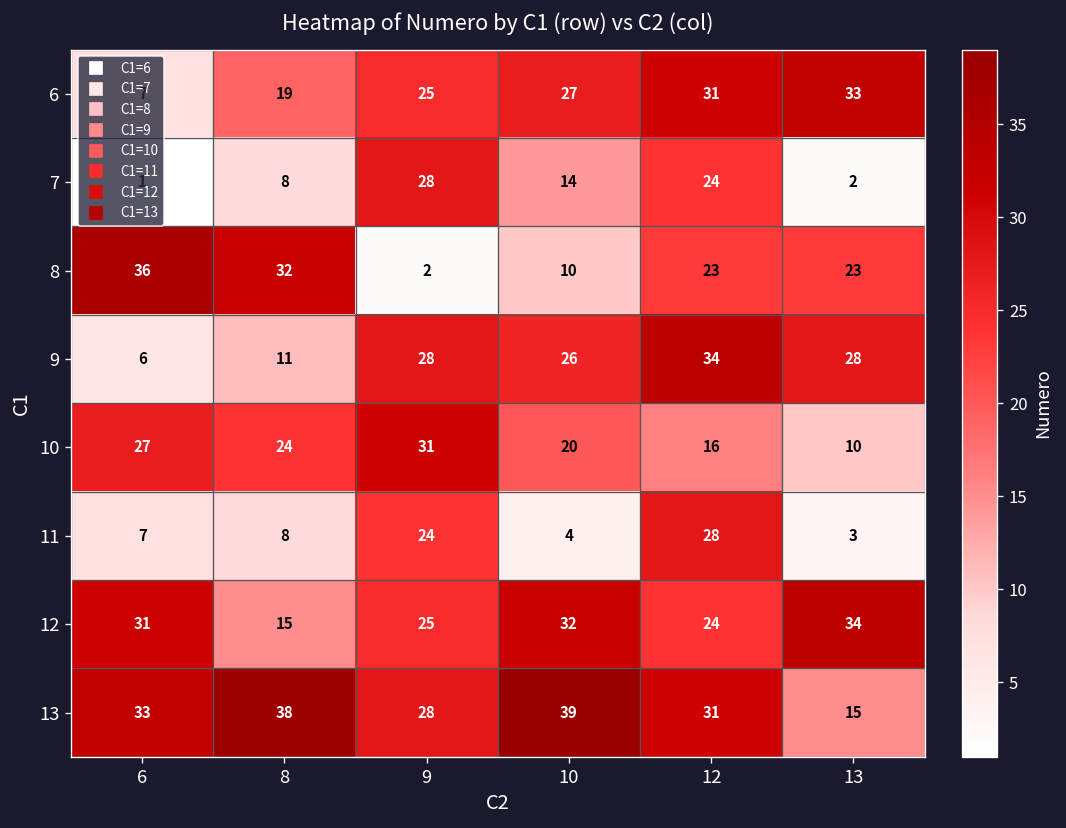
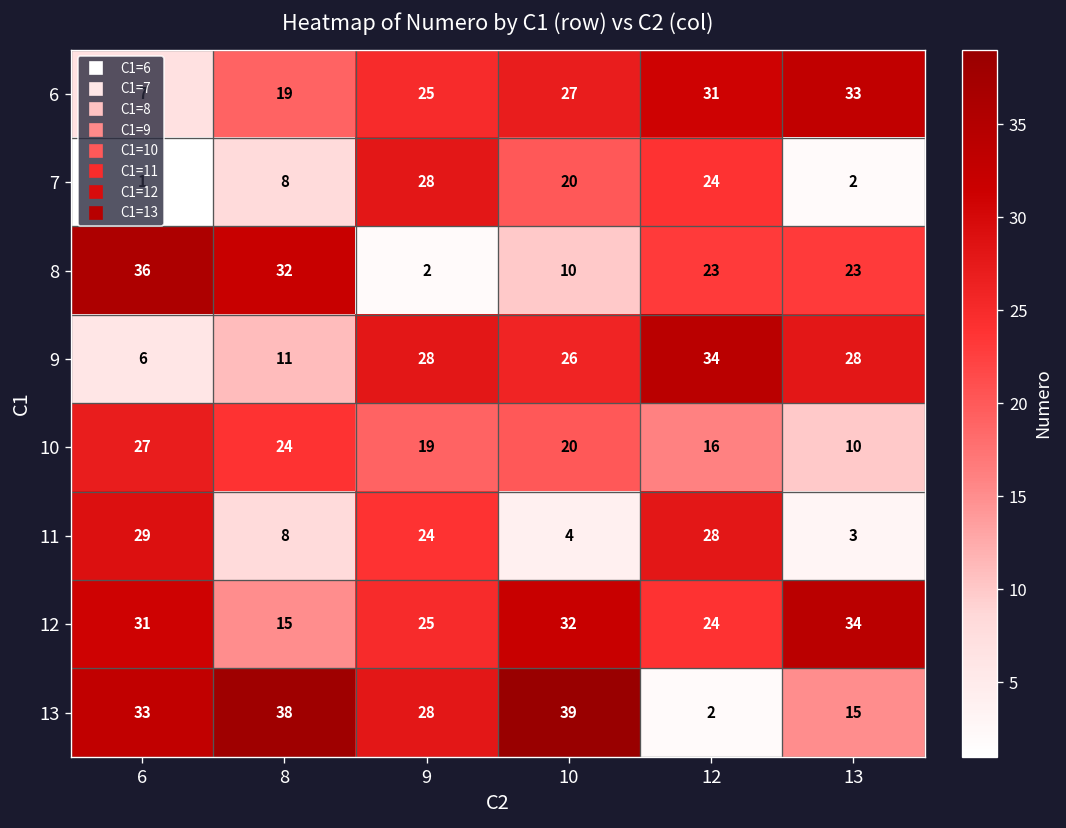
  {
    "6": {
      "8": 19,
      "9": 25,
      "10": 27,
      "12": 31,
      "13": 33
    },
    "7": {
      "8": 8,
      "9": 28,
-     "10": 14,
+     "10": 20,
      "12": 24,
      "13": 2
    },
    "8": {
      "6": 36,
      "8": 32,
      "9": 2,
      "10": 10,
      "12": 23,
      "13": 23
    },
    "9": {
      "6": 6,
      "8": 11,
      "9": 28,
      "10": 26,
      "12": 34,
      "13": 28
    },
    "10": {
      "6": 27,
      "8": 24,
-     "9": 31,
+     "9": 19,
      "10": 20,
      "12": 16,
      "13": 10
    },
    "11": {
-     "6": 7,
+     "6": 29,
      "8": 8,
      "9": 24,
      "10": 4,
      "12": 28,
      "13": 3
    },
    "12": {
      "6": 31,
      "8": 15,
      "9": 25,
      "10": 32,
      "12": 24,
      "13": 34
    },
    "13": {
      "6": 33,
      "8": 38,
      "9": 28,
      "10": 39,
-     "12": 31,
+     "12": 2,
      "13": 15
    }
  }
